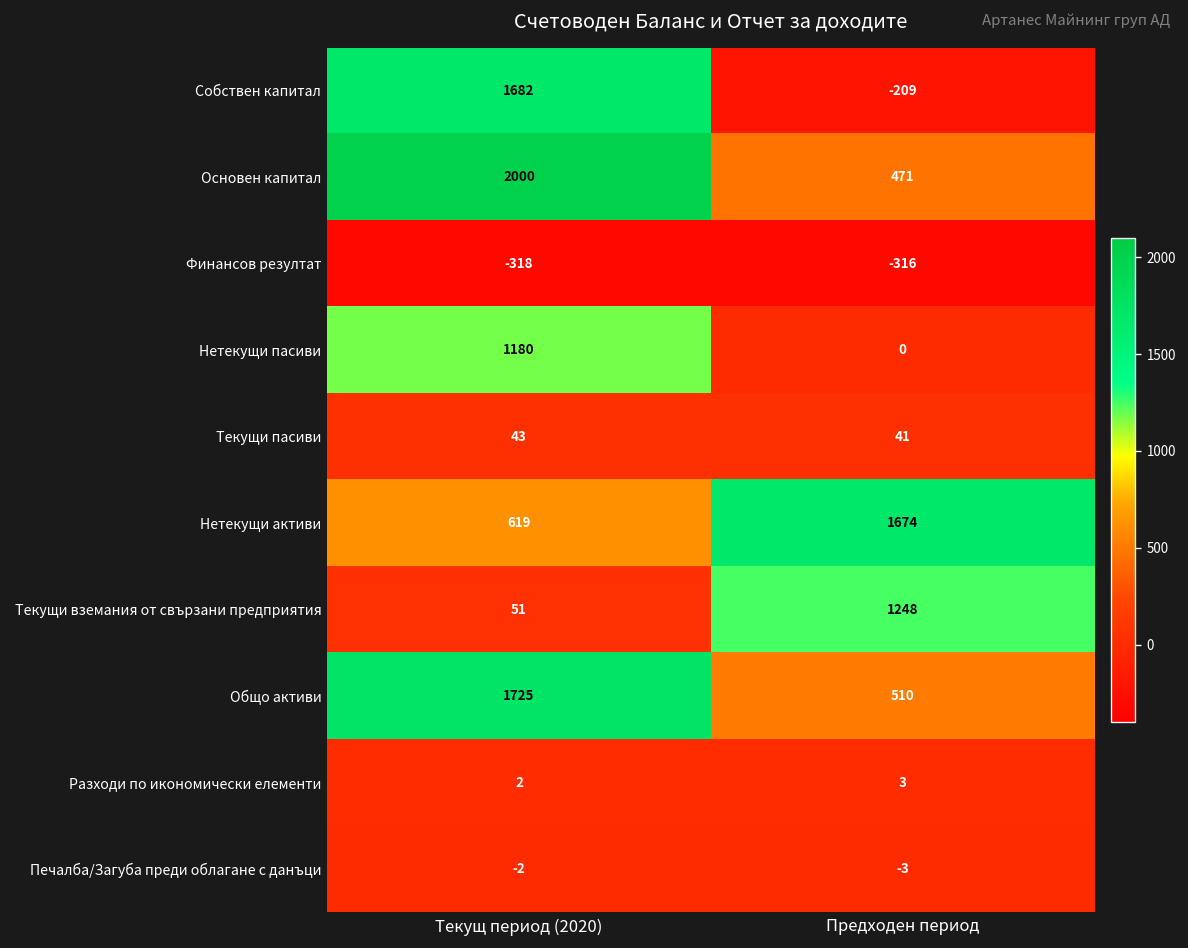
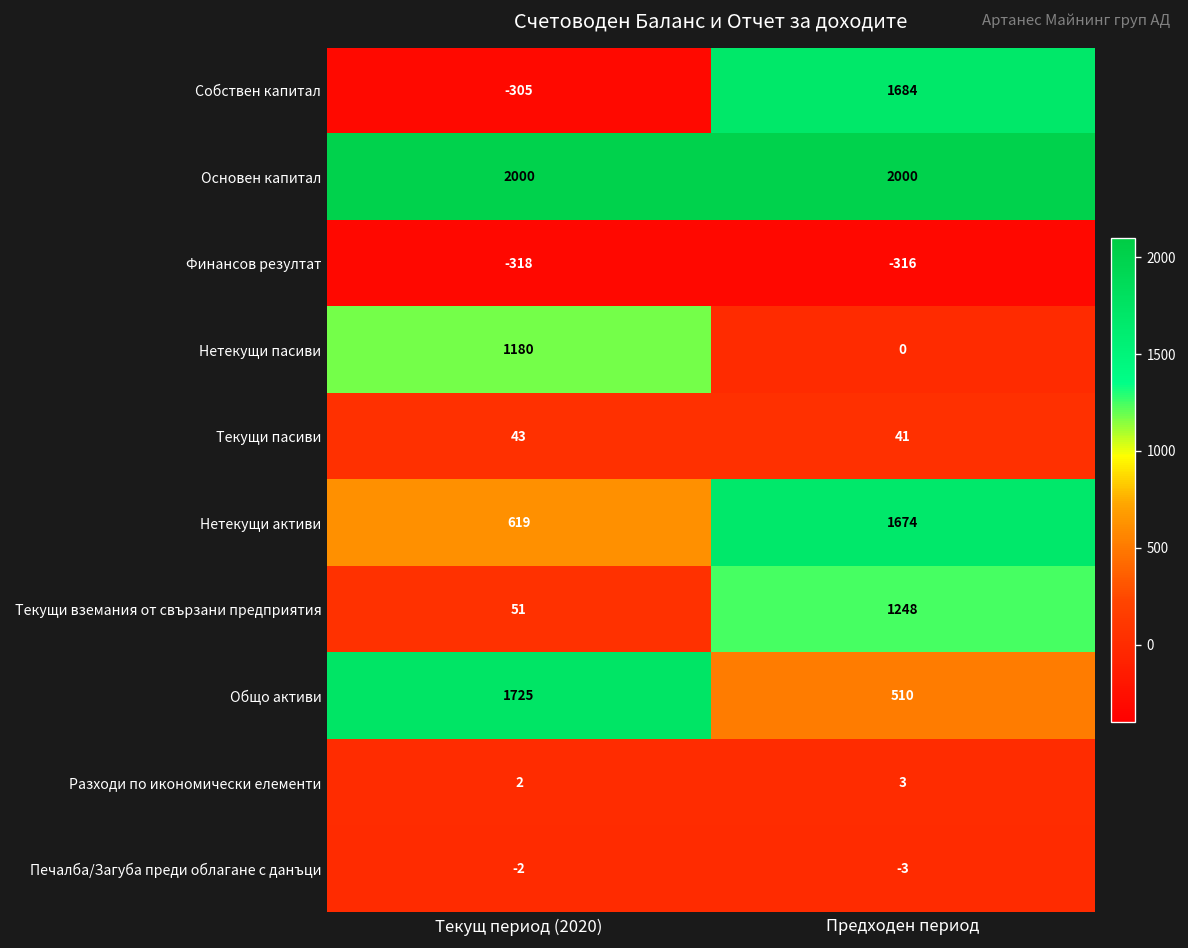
  {
    "Собствен капитал": {
-     "Текущ период (2020)": 1682,
-     "Предходен период": -209
+     "Текущ период (2020)": -305,
+     "Предходен период": 1684
    },
    "Основен капитал": {
      "Текущ период (2020)": 2000,
-     "Предходен период": 471
+     "Предходен период": 2000
    },
    "Финансов резултат": {
      "Текущ период (2020)": -318,
      "Предходен период": -316
    },
    "Нетекущи пасиви": {
      "Текущ период (2020)": 1180,
      "Предходен период": 0
    },
    "Текущи пасиви": {
      "Текущ период (2020)": 43,
      "Предходен период": 41
    },
    "Нетекущи активи": {
      "Текущ период (2020)": 619,
      "Предходен период": 1674
    },
    "Текущи вземания от свързани предприятия": {
      "Текущ период (2020)": 51,
      "Предходен период": 1248
    },
    "Общо активи": {
      "Текущ период (2020)": 1725,
      "Предходен период": 510
    },
    "Разходи по икономически елементи": {
      "Текущ период (2020)": 2,
      "Предходен период": 3
    },
    "Печалба/Загуба преди облагане с данъци": {
      "Текущ период (2020)": -2,
      "Предходен период": -3
    }
  }
